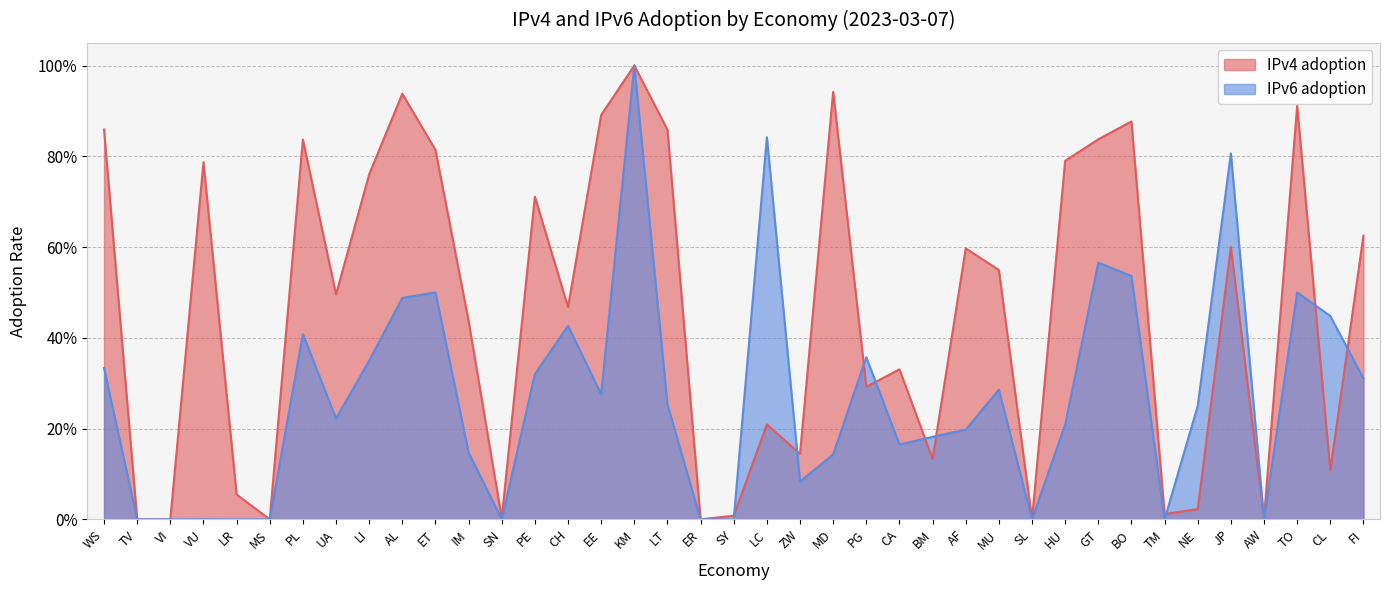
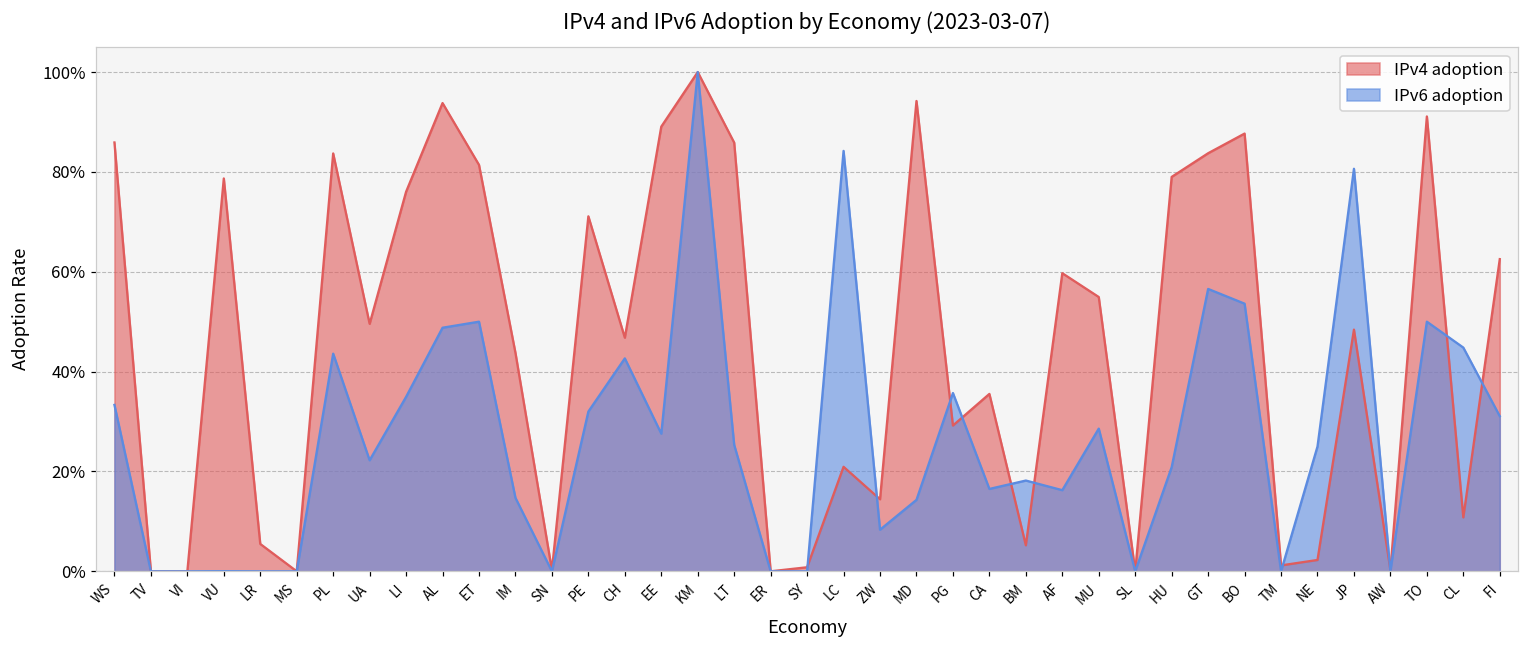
  {
    "IPv4 adoption": {
      "WS": "86%",
      "VU": "79%",
      "LR": "5%",
      "PL": "84%",
      "UA": "50%",
      "LI": "76%",
      "AL": "94%",
      "ET": "81%",
      "IM": "44%",
      "PE": "71%",
      "CH": "47%",
      "EE": "89%",
      "LT": "86%",
      "SY": "1%",
      "LC": "21%",
      "ZW": "14%",
      "MD": "94%",
      "PG": "29%",
-     "CA": "33%",
-     "BM": "13%",
+     "CA": "36%",
+     "BM": "5%",
      "AF": "60%",
      "MU": "55%",
      "HU": "79%",
      "GT": "84%",
      "BO": "88%",
      "TM": "1%",
      "NE": "2%",
-     "JP": "60%",
+     "JP": "48%",
      "TO": "91%",
      "CL": "11%",
      "FI": "63%"
    },
    "IPv6 adoption": {
      "WS": "33%",
      "VU": "0%",
      "LR": "0%",
-     "PL": "41%",
+     "PL": "44%",
      "UA": "22%",
      "LI": "35%",
      "AL": "49%",
      "ET": "50%",
      "IM": "15%",
      "PE": "32%",
      "CH": "43%",
      "EE": "28%",
      "LT": "25%",
      "SY": "0%",
      "LC": "84%",
      "ZW": "8%",
      "MD": "14%",
      "PG": "36%",
      "CA": "17%",
      "BM": "18%",
-     "AF": "20%",
+     "AF": "16%",
      "MU": "29%",
      "HU": "21%",
      "GT": "57%",
      "BO": "54%",
      "TM": "0%",
      "NE": "25%",
      "JP": "81%",
      "TO": "50%",
      "CL": "45%",
      "FI": "31%"
    }
  }
